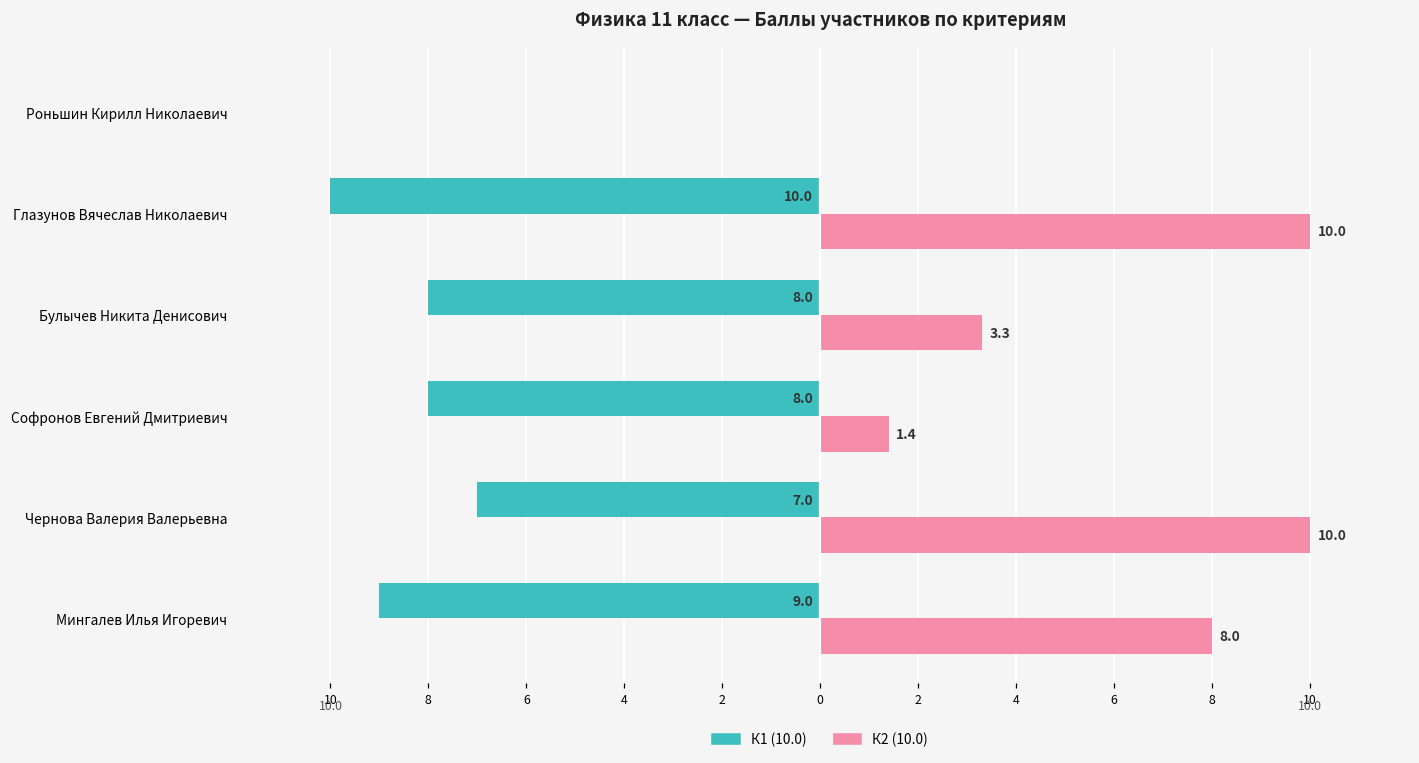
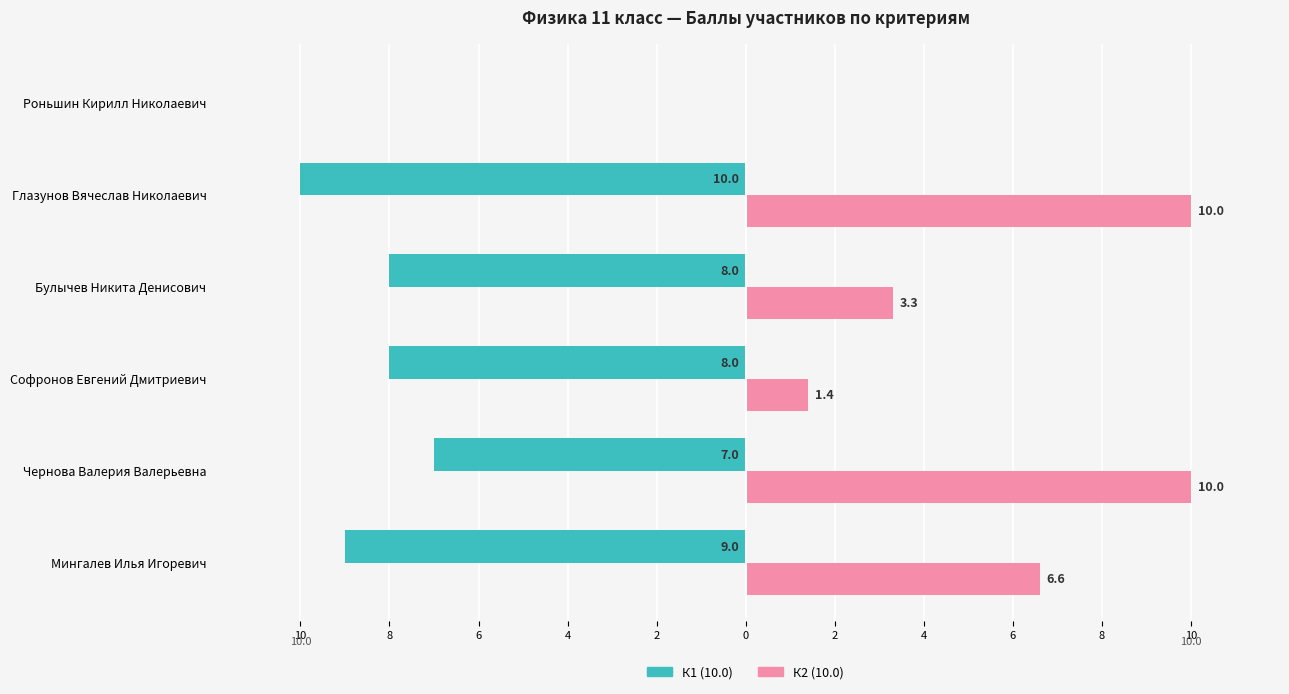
  {
    "К2 (10.0)": {
      "Глазунов Вячеслав Николаевич": 10.0,
      "Булычев Никита Денисович": 3.3,
      "Софронов Евгений Дмитриевич": 1.4,
      "Чернова Валерия Валерьевна": 10.0,
-     "Мингалев Илья Игоревич": 8.0
+     "Мингалев Илья Игоревич": 6.6
    }
  }
